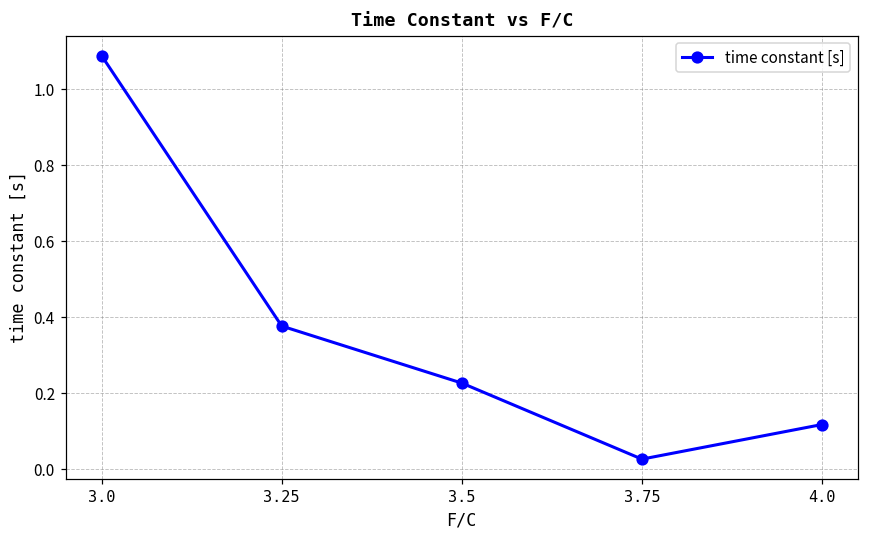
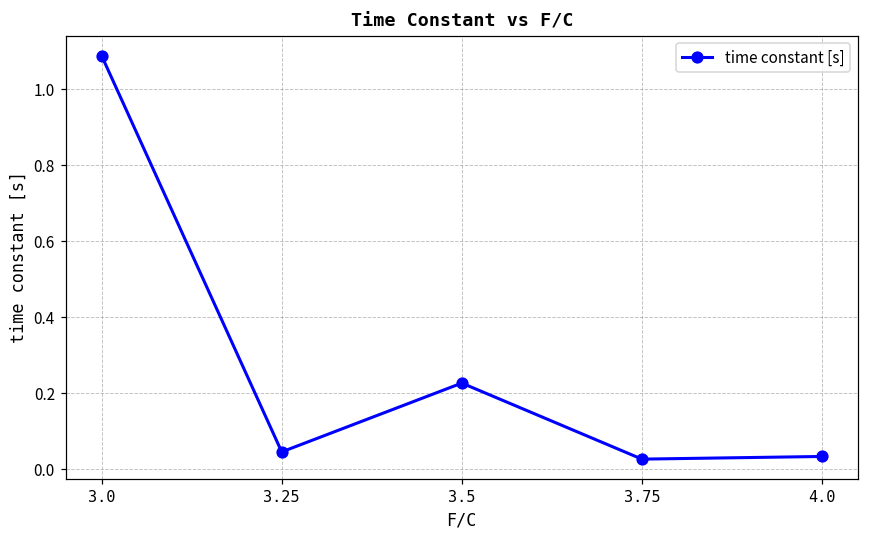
  {
    "3.0": 1.09,
-   "3.25": 0.38,
+   "3.25": 0.05,
    "3.5": 0.23,
    "3.75": 0.03,
-   "4.0": 0.12
+   "4.0": 0.03
  }
